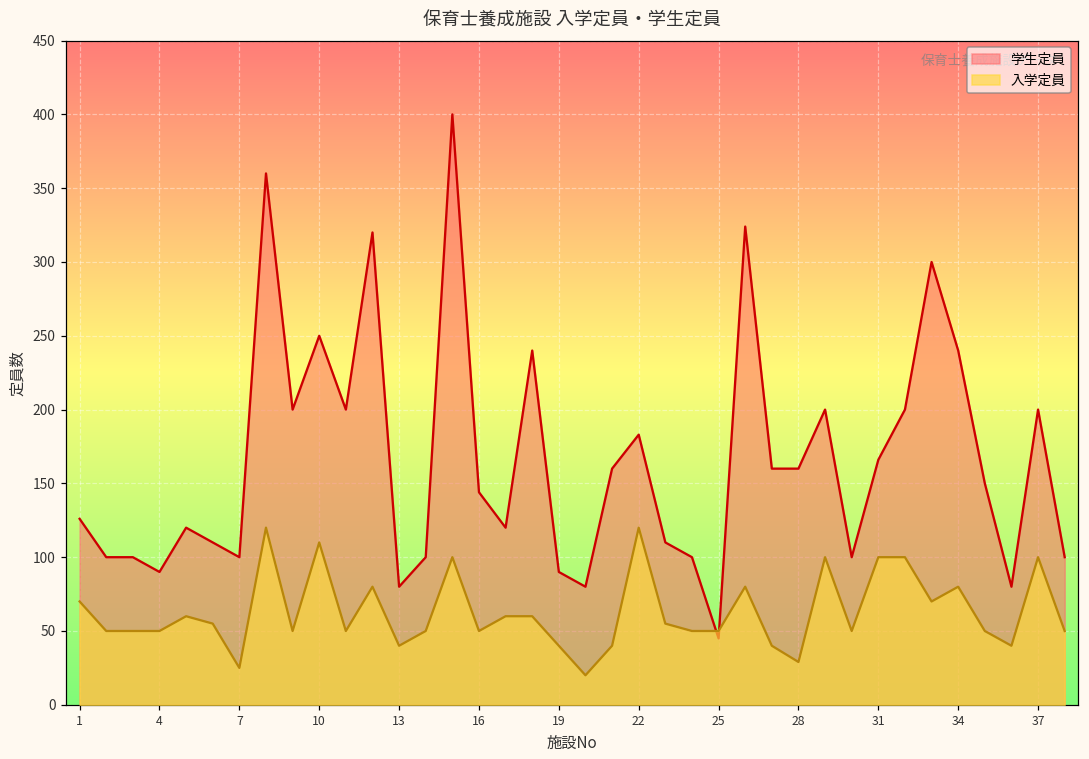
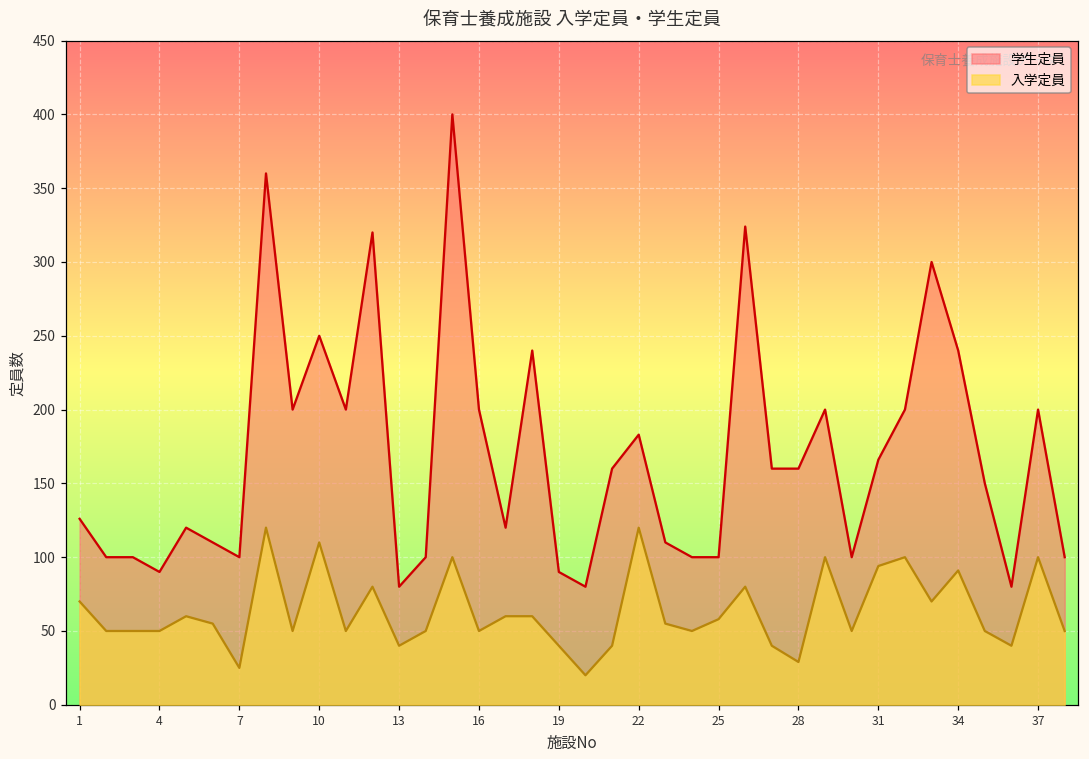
  {
    "学生定員": {
      "1": 126,
      "4": 90,
      "7": 100,
      "10": 250,
      "13": 80,
-     "16": 144,
+     "16": 200,
      "19": 90,
      "22": 183,
-     "25": 45,
+     "25": 100,
      "28": 160,
      "31": 166,
      "34": 240,
      "37": 200
    },
    "入学定員": {
      "1": 70,
      "4": 50,
      "7": 25,
      "10": 110,
      "13": 40,
      "16": 50,
      "19": 40,
      "22": 120,
-     "25": 50,
+     "25": 58,
      "28": 29,
-     "31": 100,
-     "34": 80,
+     "31": 94,
+     "34": 91,
      "37": 100
    }
  }
